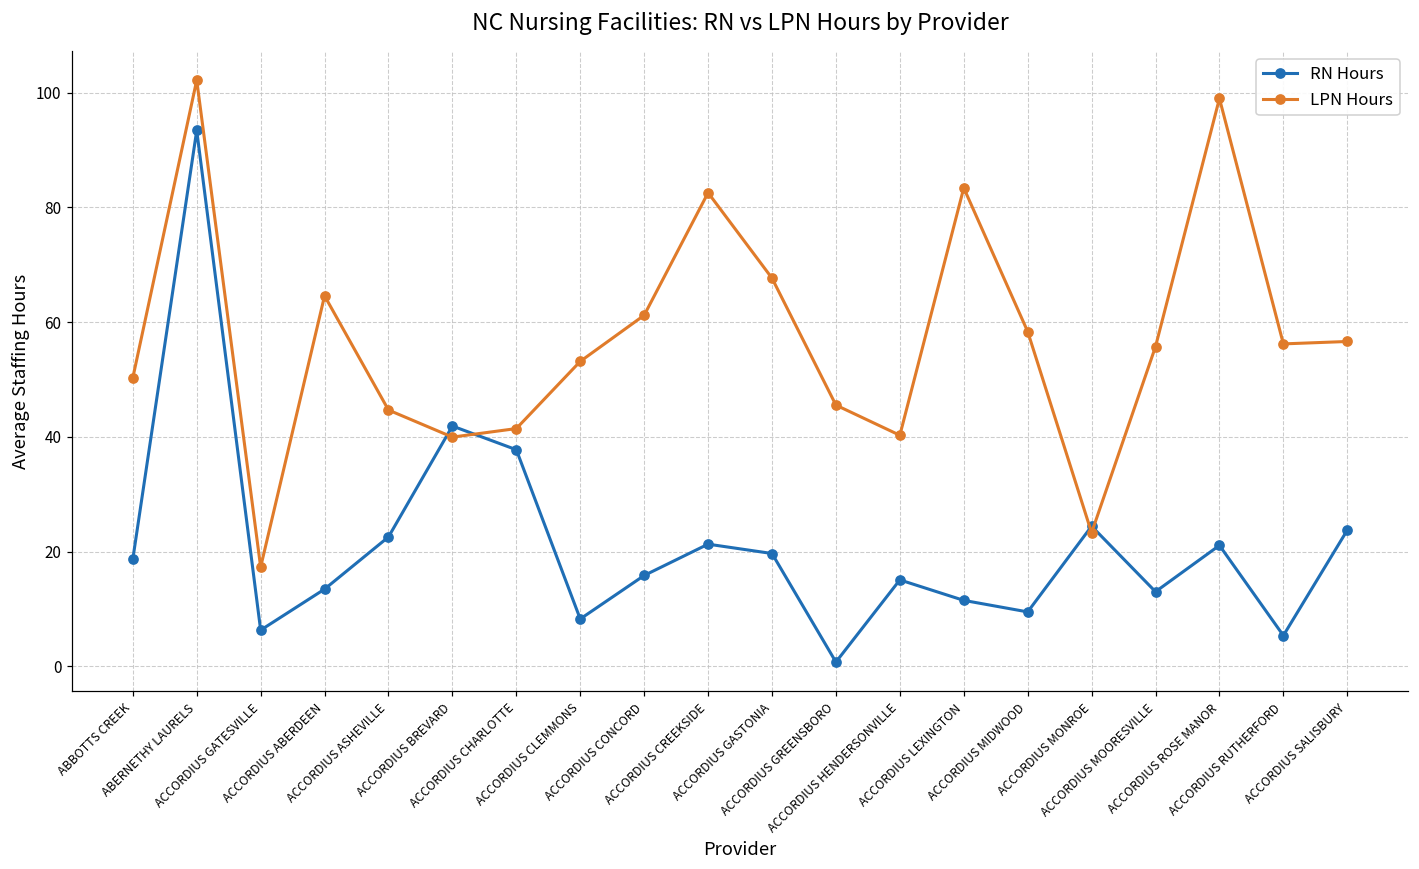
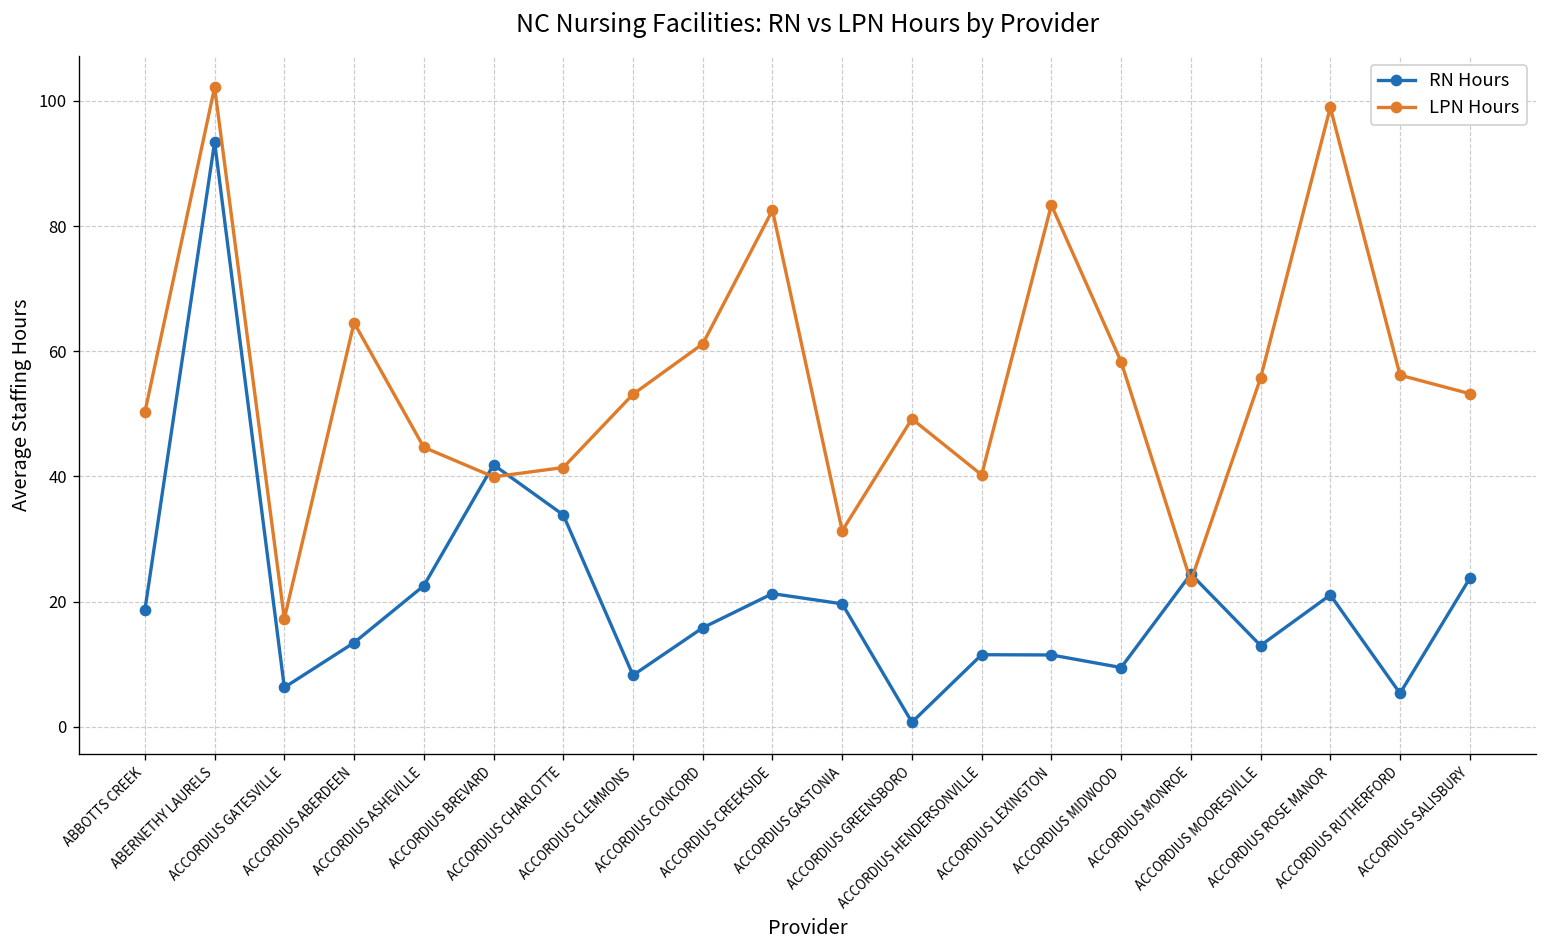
  {
    "RN Hours": {
      "ABBOTTS CREEK": 19,
      "ABERNETHY LAURELS": 93,
      "ACCORDIUS GATESVILLE": 6,
      "ACCORDIUS ABERDEEN": 13,
      "ACCORDIUS ASHEVILLE": 23,
      "ACCORDIUS BREVARD": 42,
-     "ACCORDIUS CHARLOTTE": 38,
+     "ACCORDIUS CHARLOTTE": 34,
      "ACCORDIUS CLEMMONS": 8,
      "ACCORDIUS CONCORD": 16,
      "ACCORDIUS CREEKSIDE": 21,
      "ACCORDIUS GASTONIA": 20,
      "ACCORDIUS GREENSBORO": 1,
-     "ACCORDIUS HENDERSONVILLE": 15,
+     "ACCORDIUS HENDERSONVILLE": 12,
      "ACCORDIUS LEXINGTON": 11,
      "ACCORDIUS MIDWOOD": 9,
      "ACCORDIUS MONROE": 24,
      "ACCORDIUS MOORESVILLE": 13,
      "ACCORDIUS ROSE MANOR": 21,
      "ACCORDIUS RUTHERFORD": 5,
      "ACCORDIUS SALISBURY": 24
    },
    "LPN Hours": {
      "ABBOTTS CREEK": 50,
      "ABERNETHY LAURELS": 102,
      "ACCORDIUS GATESVILLE": 17,
      "ACCORDIUS ABERDEEN": 65,
      "ACCORDIUS ASHEVILLE": 45,
      "ACCORDIUS BREVARD": 40,
      "ACCORDIUS CHARLOTTE": 41,
      "ACCORDIUS CLEMMONS": 53,
      "ACCORDIUS CONCORD": 61,
      "ACCORDIUS CREEKSIDE": 83,
-     "ACCORDIUS GASTONIA": 68,
-     "ACCORDIUS GREENSBORO": 46,
+     "ACCORDIUS GASTONIA": 31,
+     "ACCORDIUS GREENSBORO": 49,
      "ACCORDIUS HENDERSONVILLE": 40,
      "ACCORDIUS LEXINGTON": 83,
      "ACCORDIUS MIDWOOD": 58,
      "ACCORDIUS MONROE": 23,
      "ACCORDIUS MOORESVILLE": 56,
      "ACCORDIUS ROSE MANOR": 99,
      "ACCORDIUS RUTHERFORD": 56,
-     "ACCORDIUS SALISBURY": 57
+     "ACCORDIUS SALISBURY": 53
    }
  }
